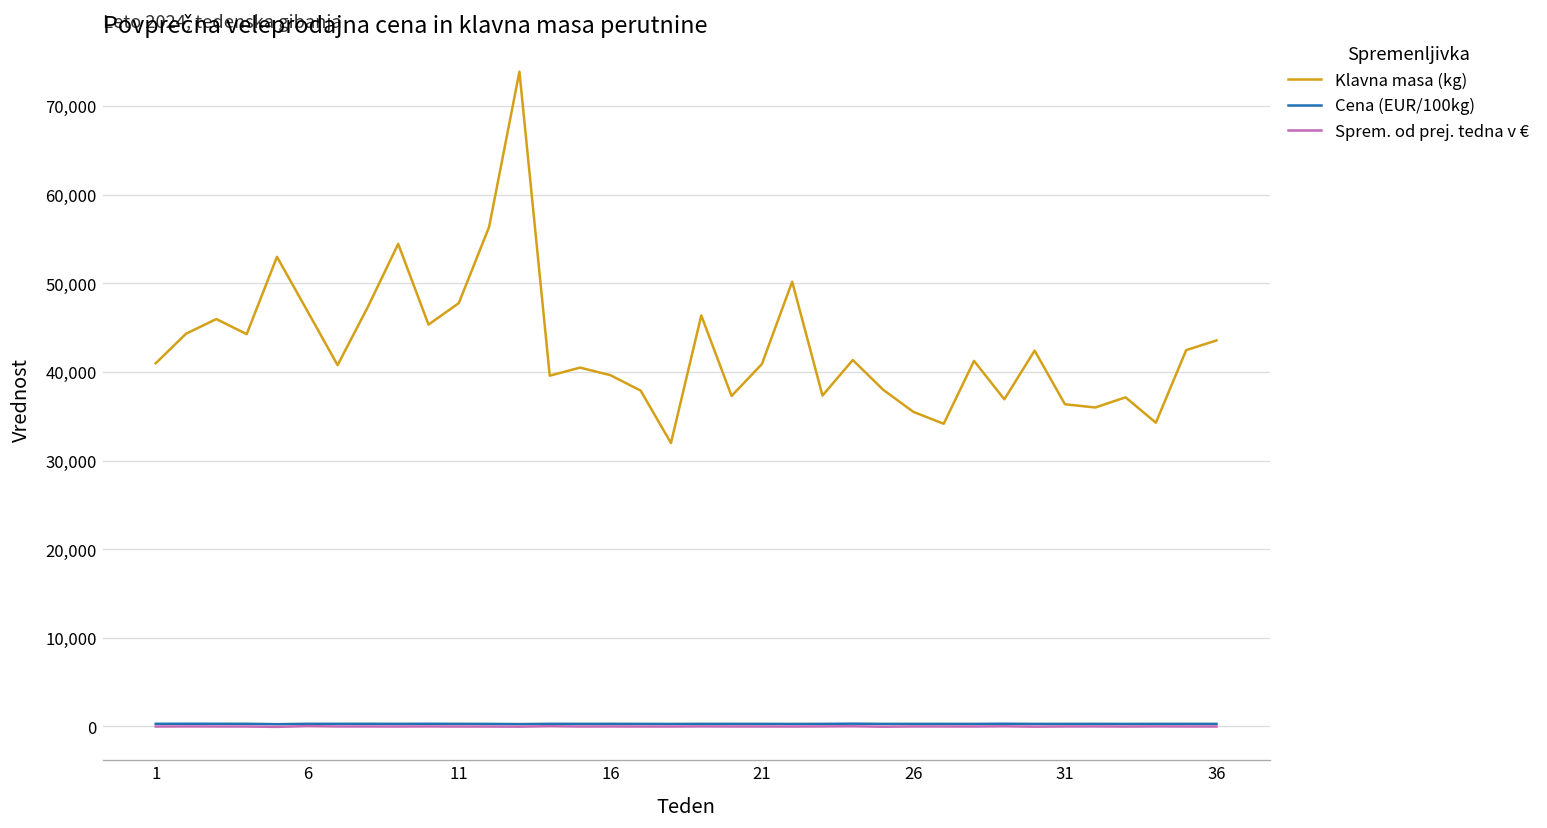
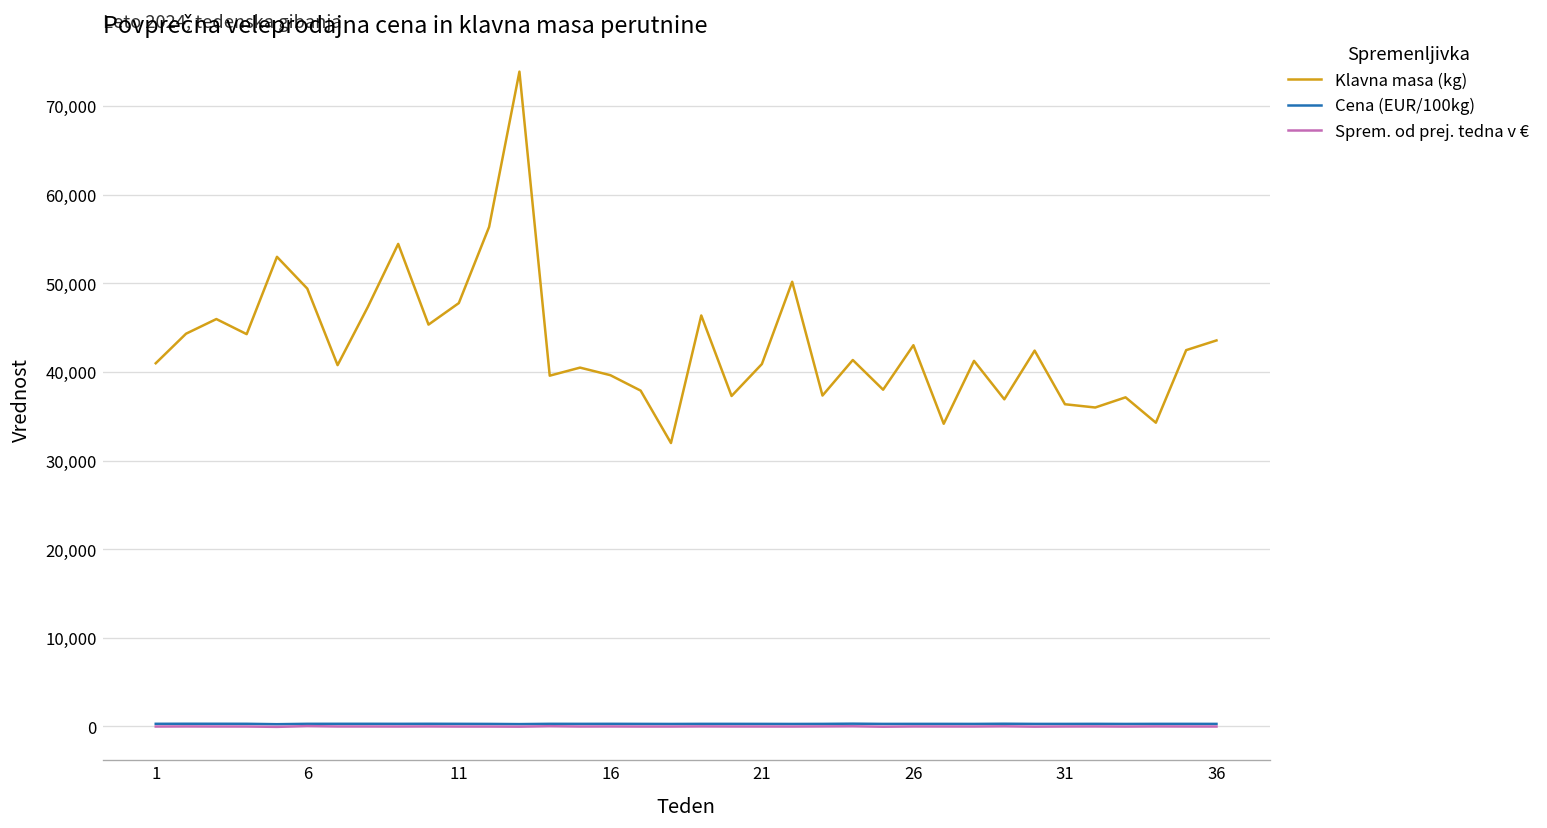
  {
    "Klavna masa (kg)": {
      "1": "41,000",
-     "6": "47,000",
+     "6": "49,000",
      "11": "48,000",
      "16": "40,000",
      "21": "41,000",
-     "26": "35,000",
+     "26": "43,000",
      "31": "36,000",
      "36": "44,000"
    }
  }
